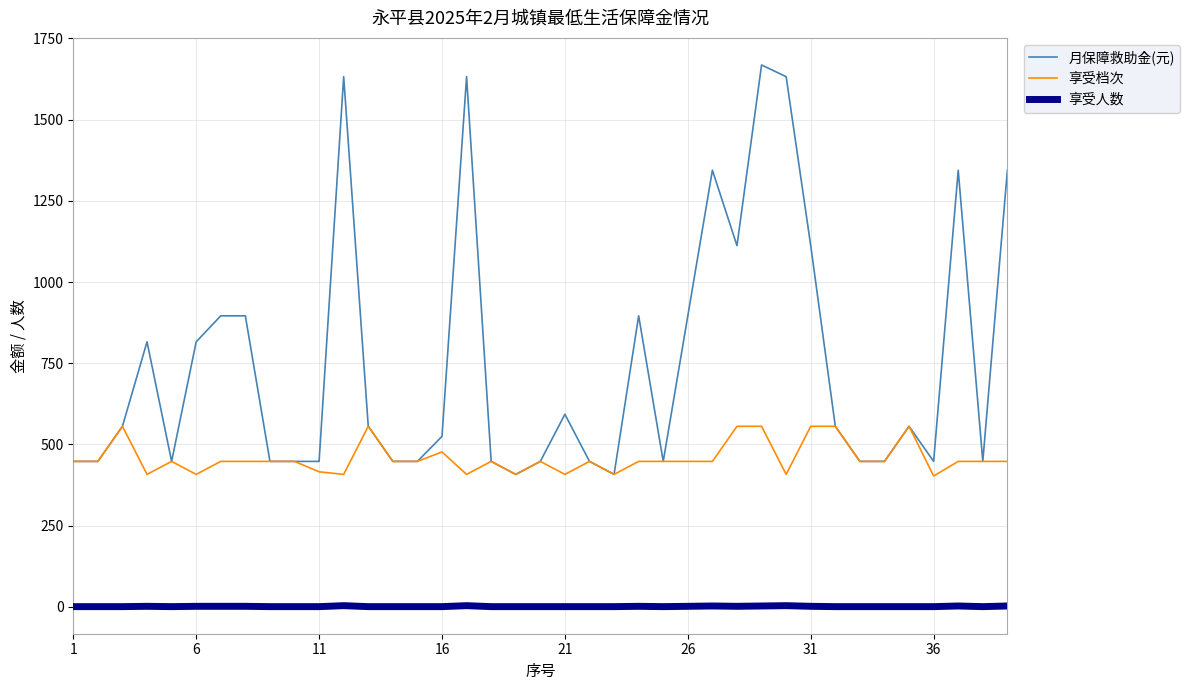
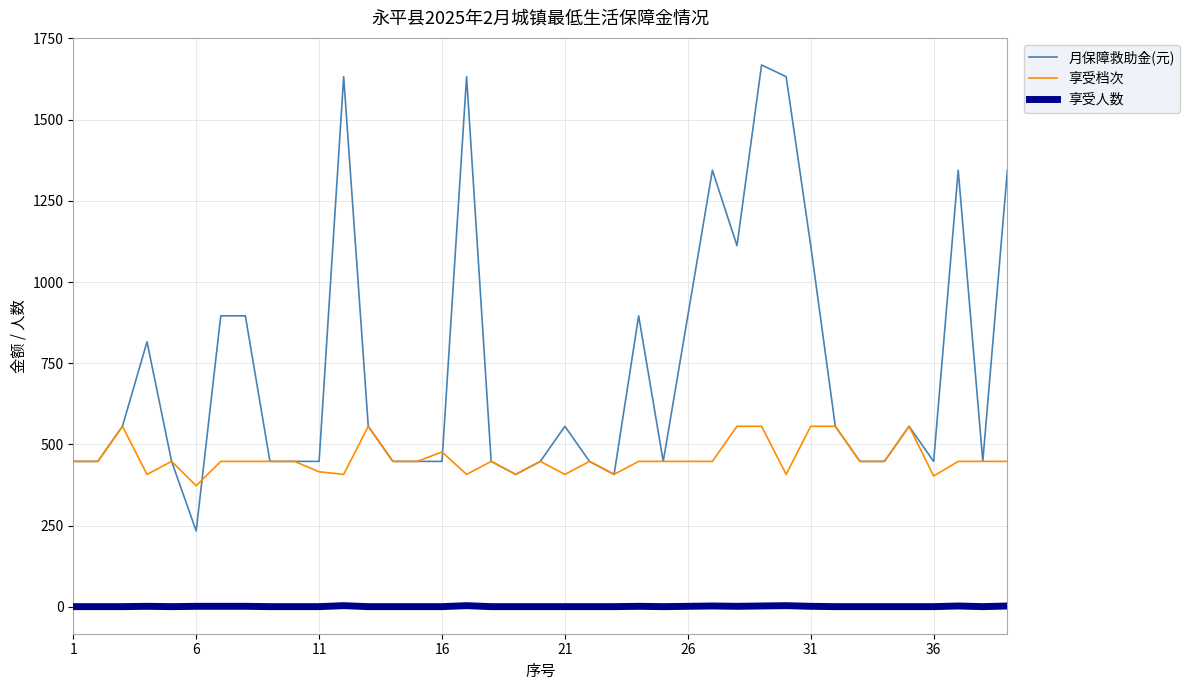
  {
    "月保障救助金(元)": {
-     "6": 820,
+     "6": 230,
      "11": 450,
-     "16": 530,
-     "21": 590,
+     "16": 450,
+     "21": 560,
      "26": 900,
      "31": 1110,
      "36": 450
    },
    "享受档次": {
-     "6": 410,
+     "6": 370,
      "11": 420,
      "16": 480,
      "21": 410,
      "26": 450,
      "31": 560,
      "36": 400
    },
    "享受人数": {
      "1": 0,
      "6": 0,
      "11": 0,
      "16": 0,
      "21": 0,
      "26": 0,
      "31": 0,
      "36": 0
    }
  }
